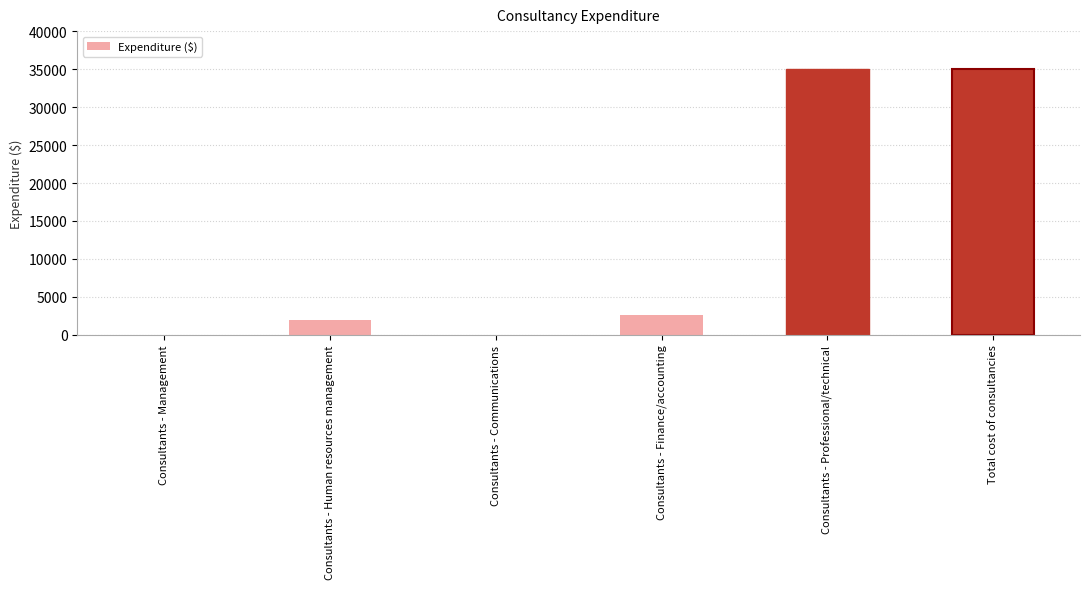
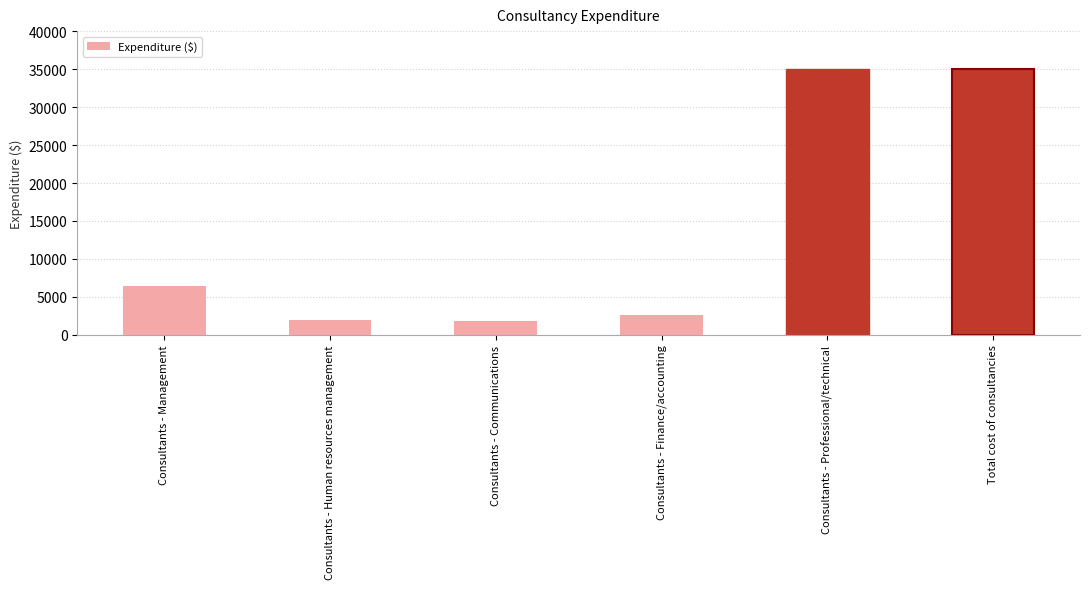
  {
-   "Consultants - Management": 0,
+   "Consultants - Management": 6000,
    "Consultants - Human resources management": 2000,
-   "Consultants - Communications": 0,
+   "Consultants - Communications": 2000,
    "Consultants - Finance/accounting": 3000,
    "Consultants - Professional/technical": 35000,
    "Total cost of consultancies": 35000
  }
